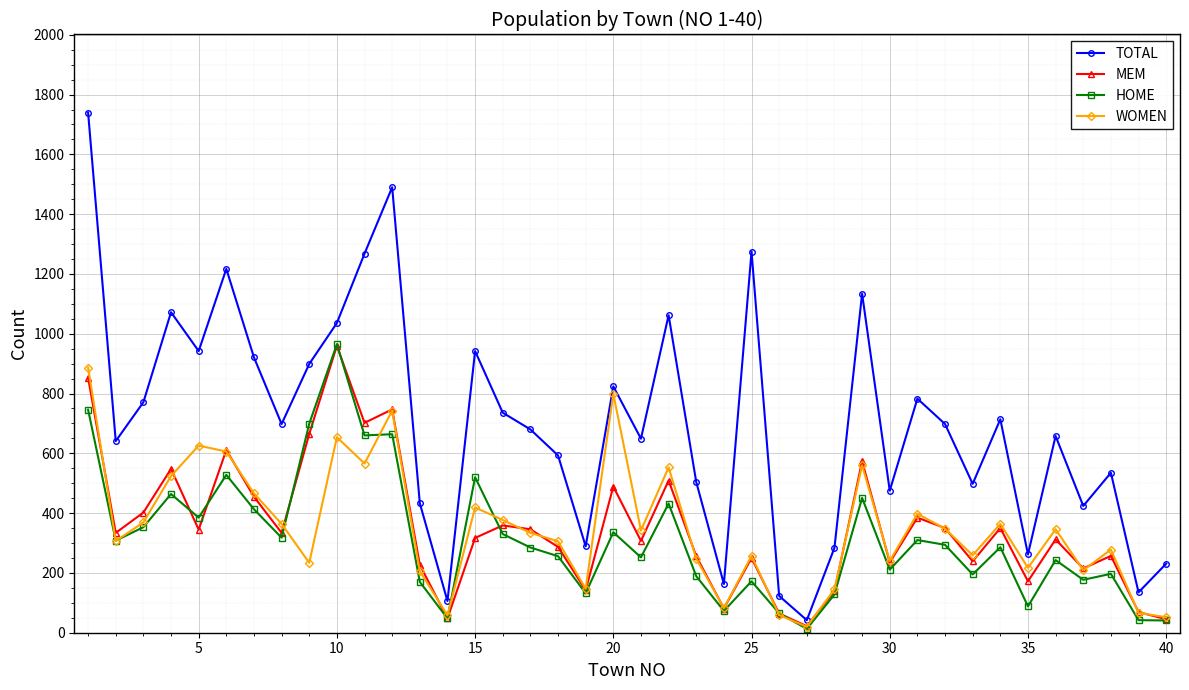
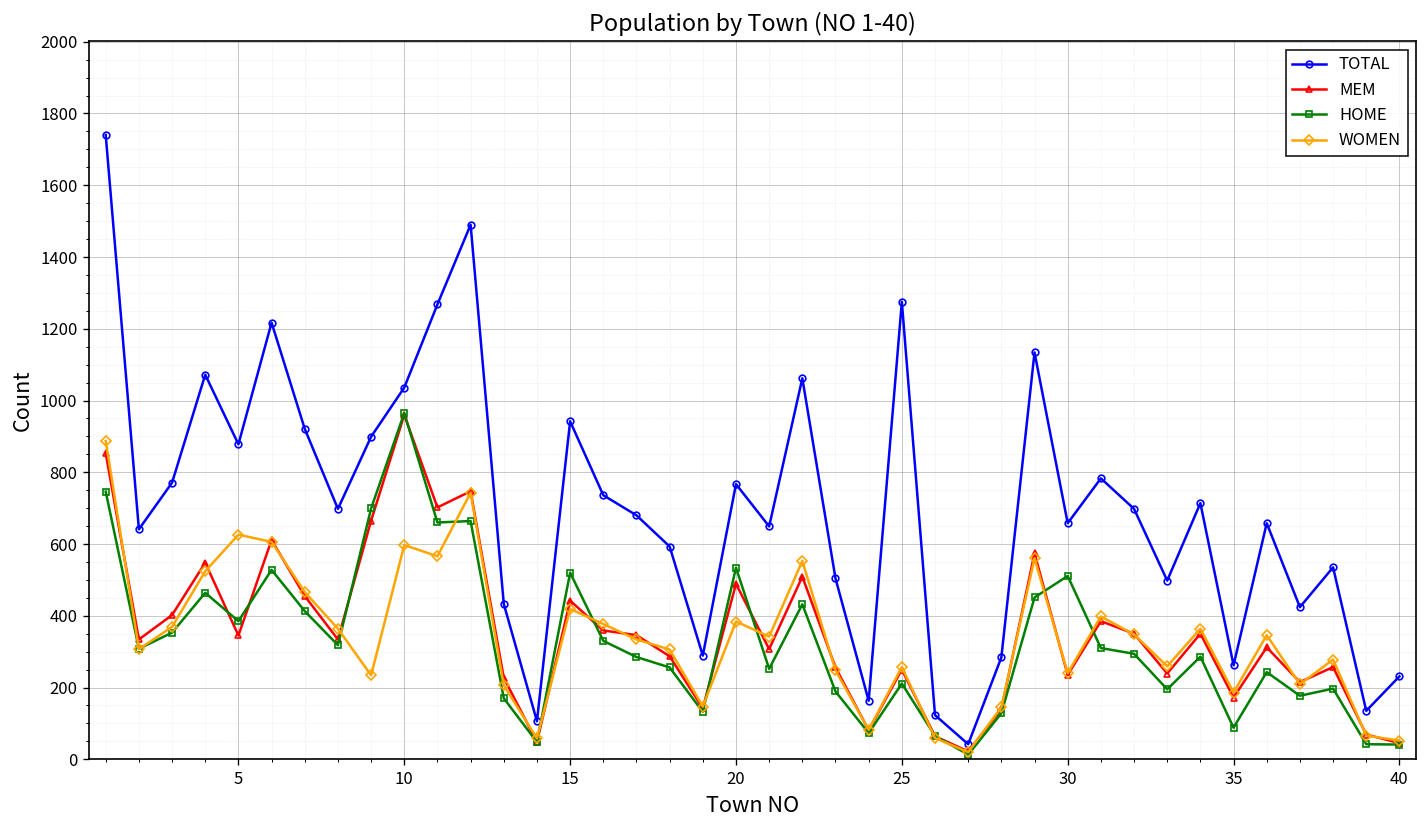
  {
    "TOTAL": {
-     "5": 940,
+     "5": 880,
      "10": 1040,
      "15": 940,
-     "20": 820,
+     "20": 770,
      "25": 1280,
-     "30": 480,
+     "30": 660,
      "35": 260,
      "40": 230
    },
    "MEM": {
      "5": 350,
-     "15": 320,
+     "15": 440,
      "20": 490,
      "35": 170
    },
    "HOME": {
      "5": 390,
      "15": 520,
-     "20": 340,
-     "25": 170,
-     "30": 210,
+     "20": 530,
+     "25": 210,
+     "30": 510,
      "35": 90
    },
    "WOMEN": {
      "5": 630,
-     "10": 650,
+     "10": 600,
      "15": 420,
-     "20": 800,
-     "35": 220
+     "20": 380,
+     "35": 190
    }
  }
